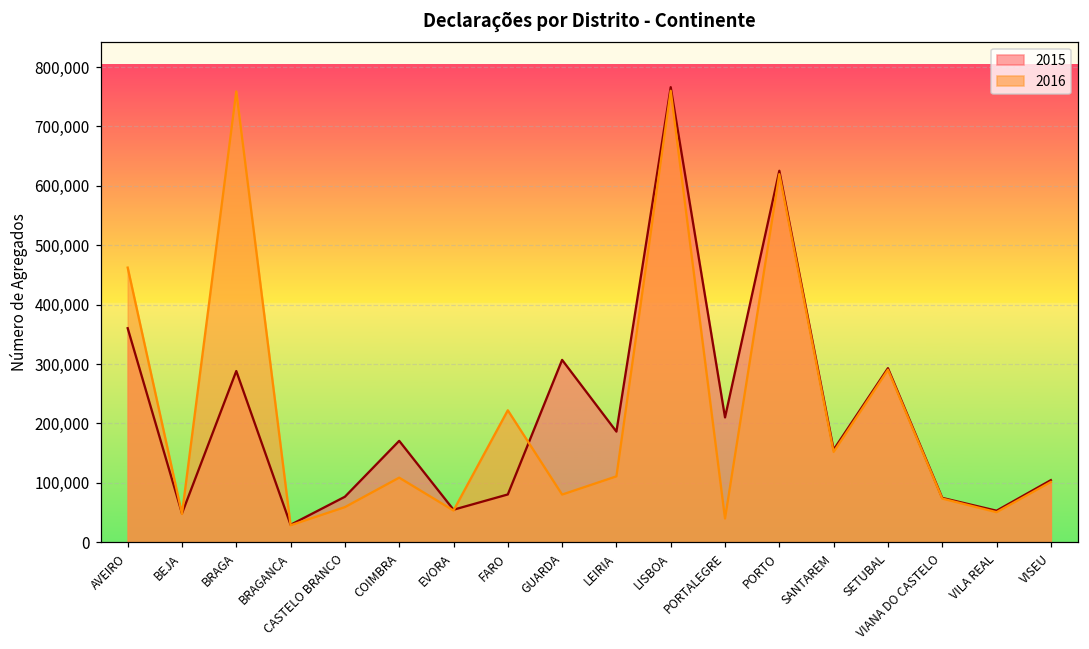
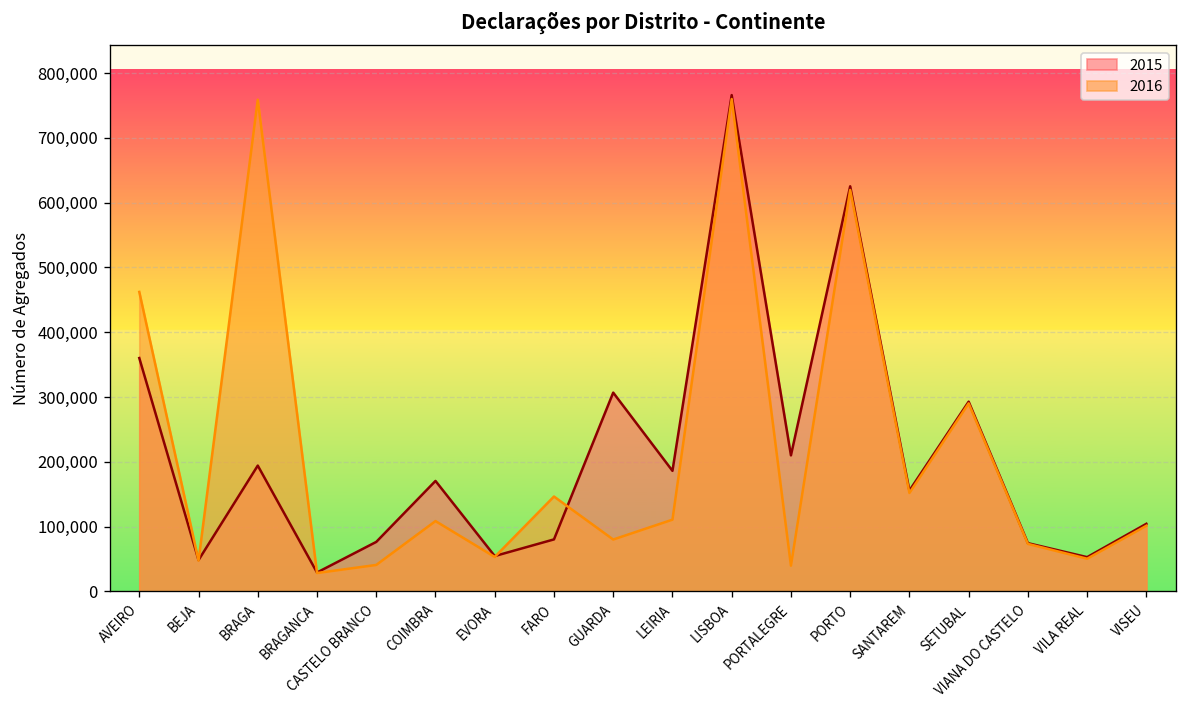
  {
    "2015": {
      "AVEIRO": "360,000",
-     "BRAGA": "290,000",
+     "BRAGA": "190,000",
      "CASTELO BRANCO": "80,000",
      "COIMBRA": "170,000",
      "FARO": "80,000",
      "GUARDA": "310,000",
      "LEIRIA": "190,000",
      "LISBOA": "770,000",
      "PORTALEGRE": "210,000",
      "PORTO": "630,000"
    },
    "2016": {
      "AVEIRO": "460,000",
      "BRAGA": "760,000",
-     "CASTELO BRANCO": "60,000",
+     "CASTELO BRANCO": "40,000",
      "COIMBRA": "110,000",
-     "FARO": "220,000",
+     "FARO": "150,000",
      "GUARDA": "80,000",
      "LEIRIA": "110,000",
      "LISBOA": "760,000",
      "PORTALEGRE": "40,000",
      "PORTO": "620,000"
    }
  }
